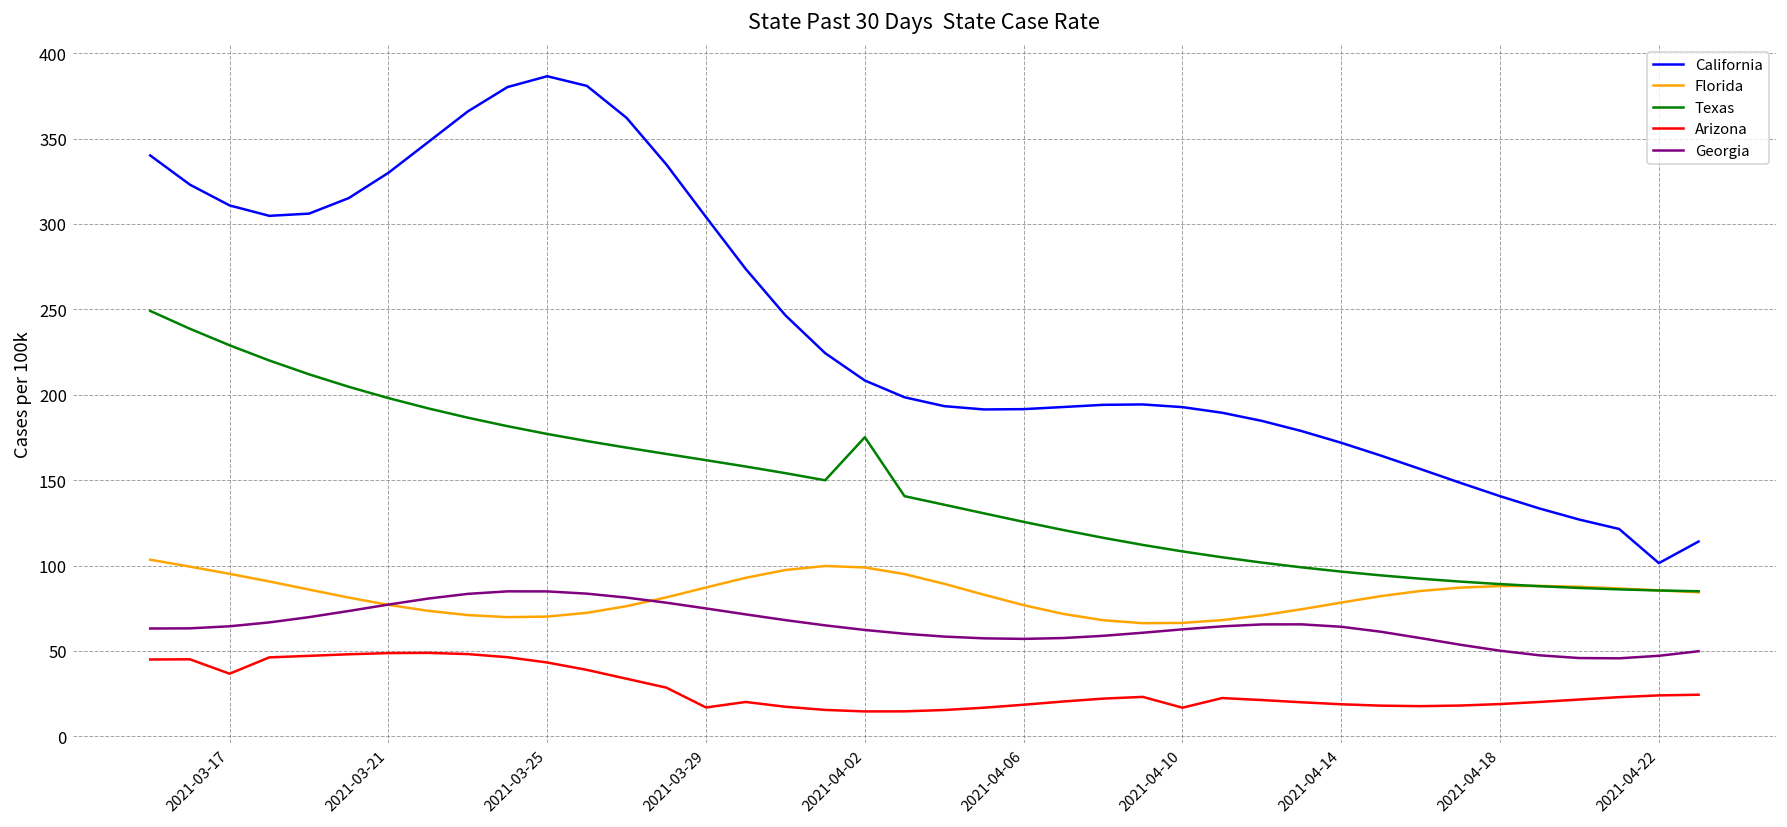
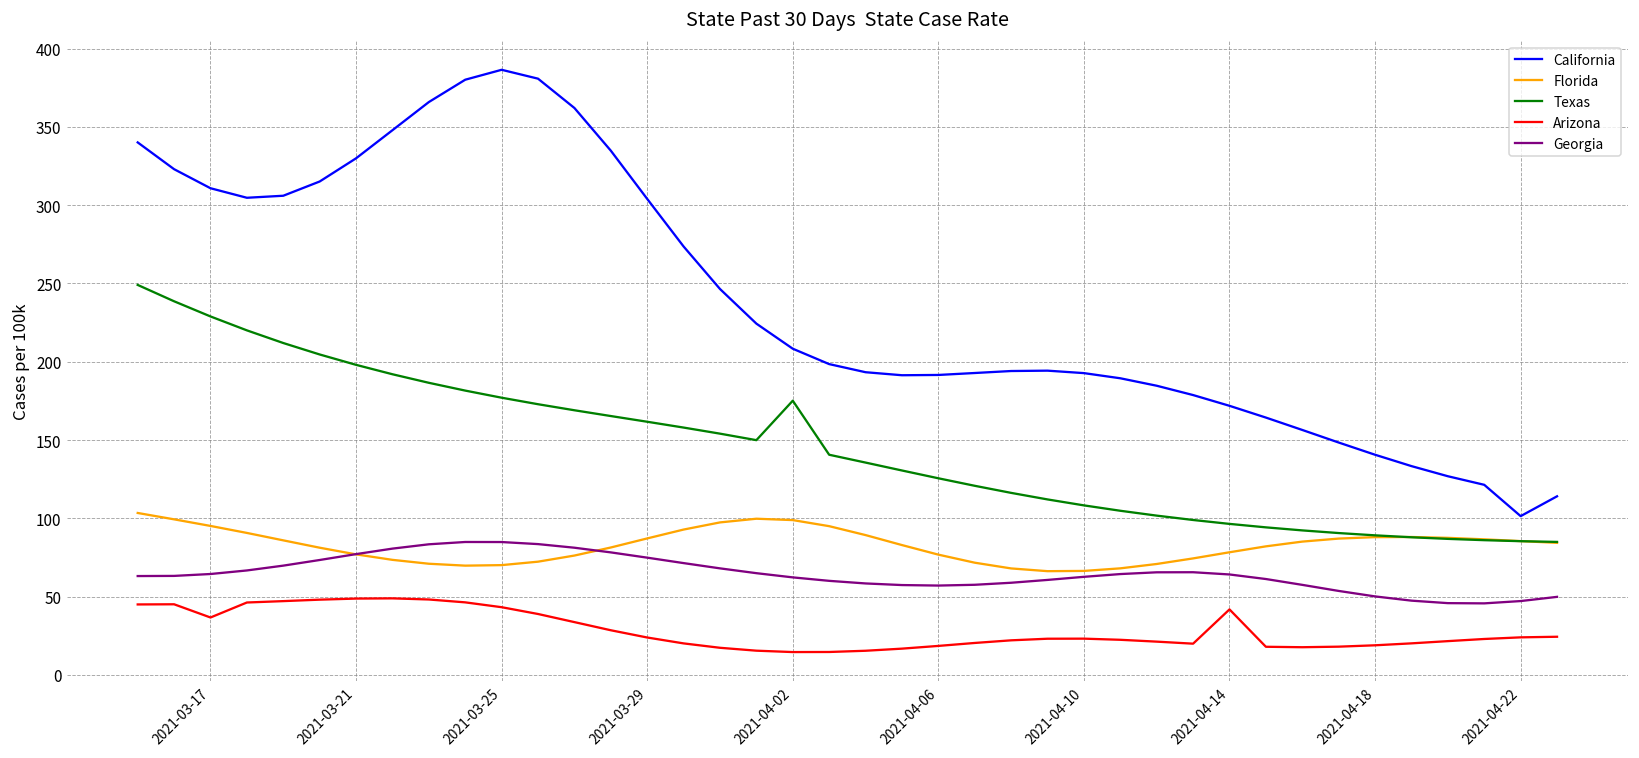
  {
    "California": {
      "2021-03-17": 311,
      "2021-03-21": 330,
      "2021-03-25": 386,
      "2021-03-29": 304,
      "2021-04-02": 208,
      "2021-04-06": 192,
      "2021-04-10": 193,
      "2021-04-14": 172,
      "2021-04-18": 141,
      "2021-04-22": 101
    },
    "Florida": {
      "2021-03-17": 95,
      "2021-03-25": 70,
      "2021-03-29": 87,
      "2021-04-02": 99,
      "2021-04-06": 77,
      "2021-04-10": 66,
      "2021-04-14": 78
    },
    "Texas": {
      "2021-03-17": 229,
      "2021-03-21": 198,
      "2021-03-25": 177,
      "2021-03-29": 162,
      "2021-04-02": 175,
      "2021-04-06": 126,
      "2021-04-10": 108,
      "2021-04-14": 96
    },
    "Arizona": {
      "2021-03-17": 37,
      "2021-03-21": 49,
      "2021-03-25": 43,
-     "2021-03-29": 17,
+     "2021-03-29": 24,
      "2021-04-02": 15,
      "2021-04-06": 19,
-     "2021-04-10": 17,
-     "2021-04-14": 19,
+     "2021-04-10": 23,
+     "2021-04-14": 42,
      "2021-04-18": 19,
      "2021-04-22": 24
    },
    "Georgia": {
      "2021-03-17": 64,
      "2021-03-25": 85,
      "2021-03-29": 75,
      "2021-04-02": 62,
      "2021-04-06": 57,
      "2021-04-10": 63,
      "2021-04-14": 64,
      "2021-04-18": 50,
      "2021-04-22": 47
    }
  }
